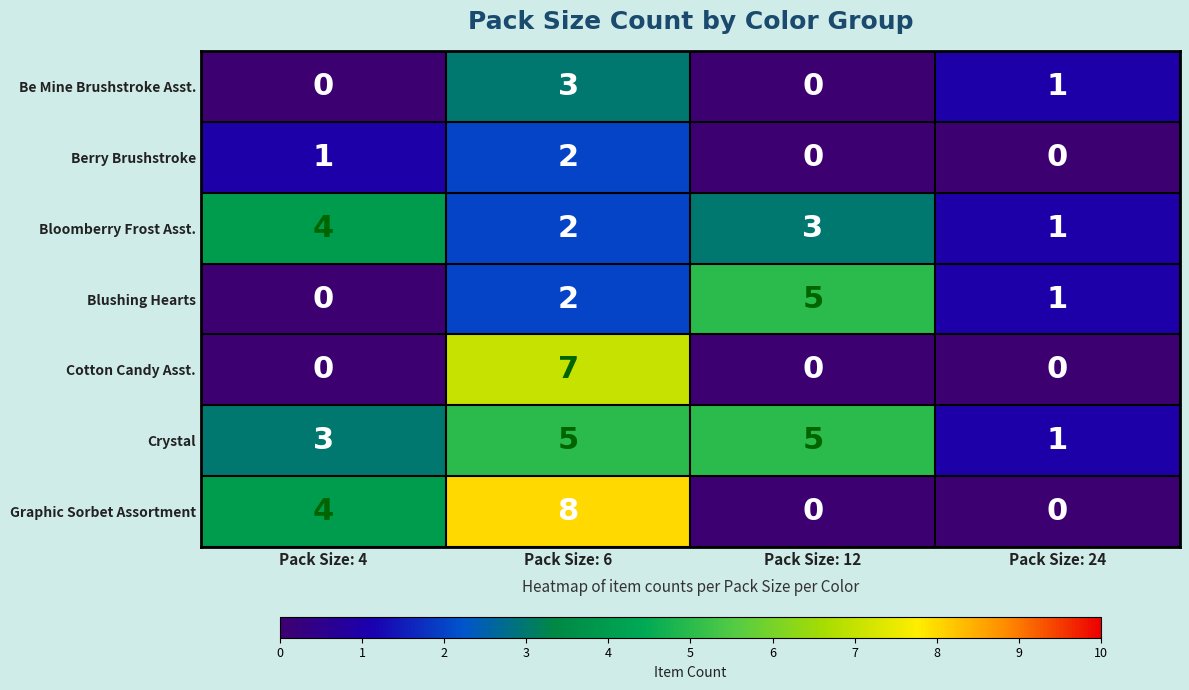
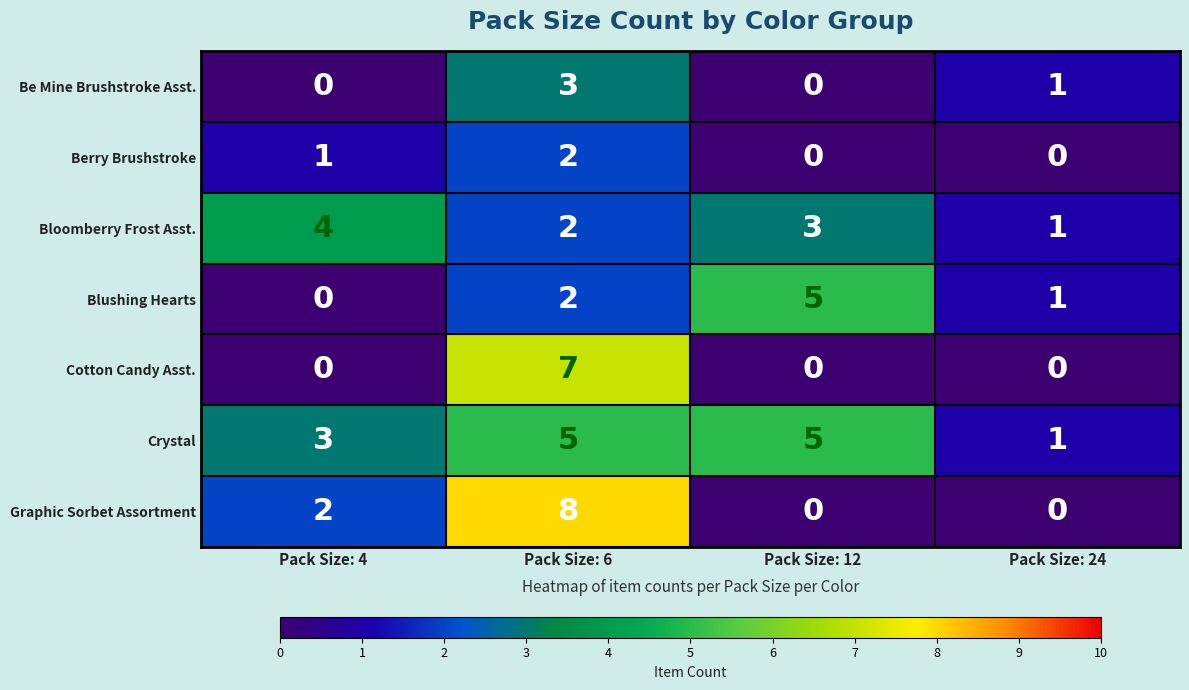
  {
    "Be Mine Brushstroke Asst.": {
      "Pack Size: 4": 0,
      "Pack Size: 6": 3,
      "Pack Size: 12": 0,
      "Pack Size: 24": 1
    },
    "Berry Brushstroke": {
      "Pack Size: 4": 1,
      "Pack Size: 6": 2,
      "Pack Size: 12": 0,
      "Pack Size: 24": 0
    },
    "Bloomberry Frost Asst.": {
      "Pack Size: 4": 4,
      "Pack Size: 6": 2,
      "Pack Size: 12": 3,
      "Pack Size: 24": 1
    },
    "Blushing Hearts": {
      "Pack Size: 4": 0,
      "Pack Size: 6": 2,
      "Pack Size: 12": 5,
      "Pack Size: 24": 1
    },
    "Cotton Candy Asst.": {
      "Pack Size: 4": 0,
      "Pack Size: 6": 7,
      "Pack Size: 12": 0,
      "Pack Size: 24": 0
    },
    "Crystal": {
      "Pack Size: 4": 3,
      "Pack Size: 6": 5,
      "Pack Size: 12": 5,
      "Pack Size: 24": 1
    },
    "Graphic Sorbet Assortment": {
-     "Pack Size: 4": 4,
+     "Pack Size: 4": 2,
      "Pack Size: 6": 8,
      "Pack Size: 12": 0,
      "Pack Size: 24": 0
    }
  }
